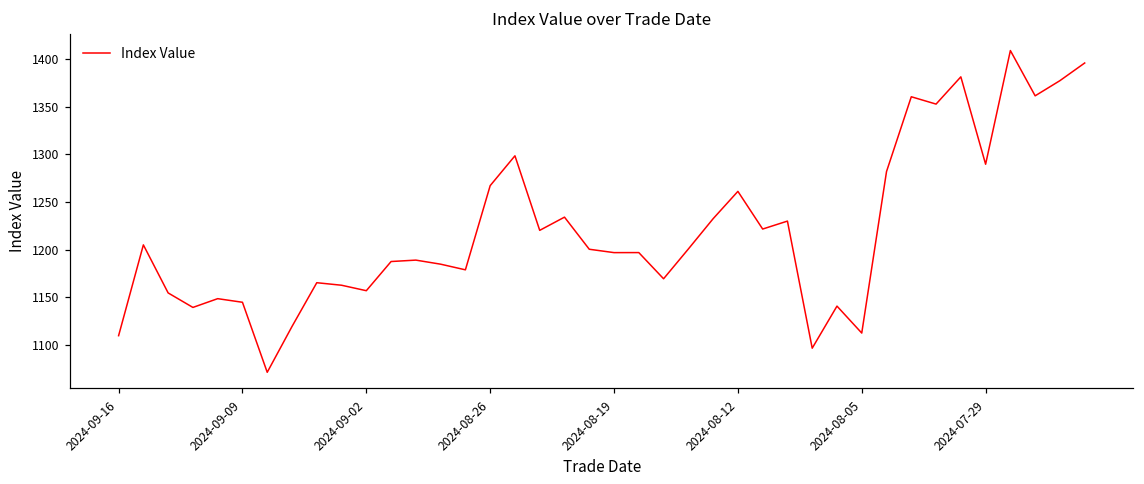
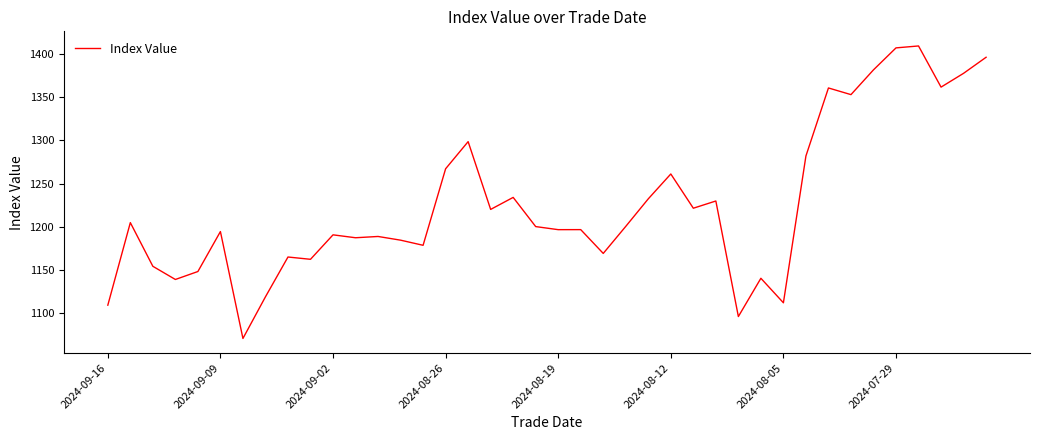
  {
    "2024-09-16": 1110,
-   "2024-09-09": 1140,
-   "2024-09-02": 1160,
+   "2024-09-09": 1190,
+   "2024-09-02": 1190,
    "2024-08-26": 1270,
    "2024-08-19": 1200,
    "2024-08-12": 1260,
    "2024-08-05": 1110,
-   "2024-07-29": 1290
+   "2024-07-29": 1410
  }
